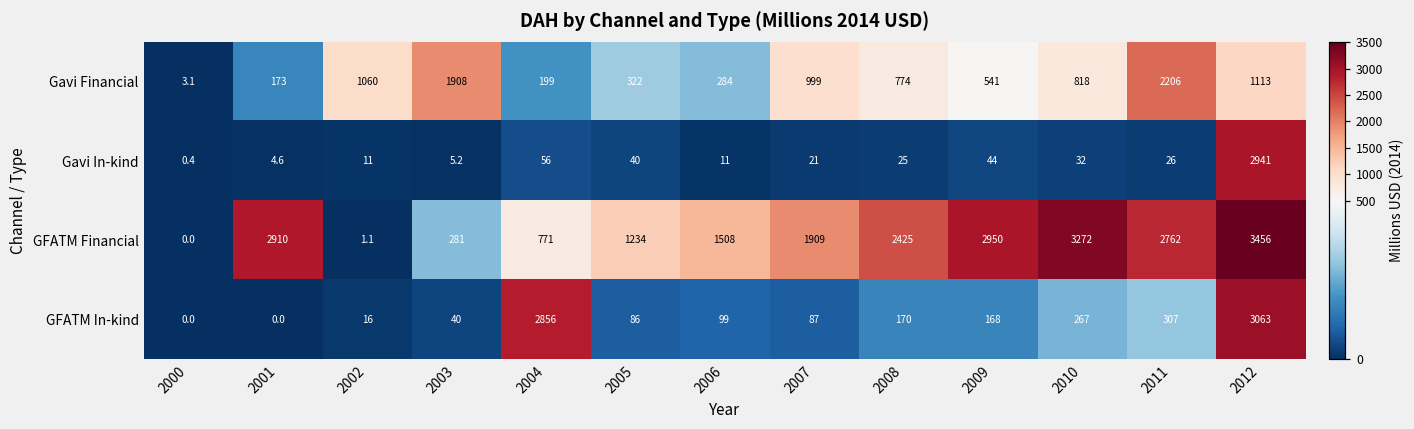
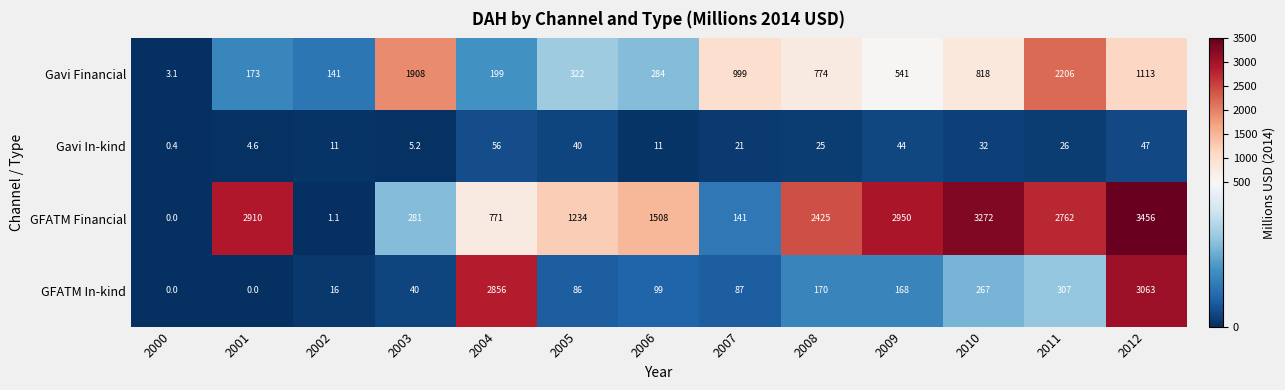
  {
    "Gavi Financial": {
      "2000": 3.1,
      "2001": 173,
-     "2002": 1060,
+     "2002": 141,
      "2003": 1908,
      "2004": 199,
      "2005": 322,
      "2006": 284,
      "2007": 999,
      "2008": 774,
      "2009": 541,
      "2010": 818,
      "2011": 2206,
      "2012": 1113
    },
    "Gavi In-kind": {
      "2000": 0.4,
      "2001": 4.6,
      "2002": 11,
      "2003": 5.2,
      "2004": 56,
      "2005": 40,
      "2006": 11,
      "2007": 21,
      "2008": 25,
      "2009": 44,
      "2010": 32,
      "2011": 26,
-     "2012": 2941
+     "2012": 47
    },
    "GFATM Financial": {
      "2000": 0.0,
      "2001": 2910,
      "2002": 1.1,
      "2003": 281,
      "2004": 771,
      "2005": 1234,
      "2006": 1508,
-     "2007": 1909,
+     "2007": 141,
      "2008": 2425,
      "2009": 2950,
      "2010": 3272,
      "2011": 2762,
      "2012": 3456
    },
    "GFATM In-kind": {
      "2000": 0.0,
      "2001": 0.0,
      "2002": 16,
      "2003": 40,
      "2004": 2856,
      "2005": 86,
      "2006": 99,
      "2007": 87,
      "2008": 170,
      "2009": 168,
      "2010": 267,
      "2011": 307,
      "2012": 3063
    }
  }
